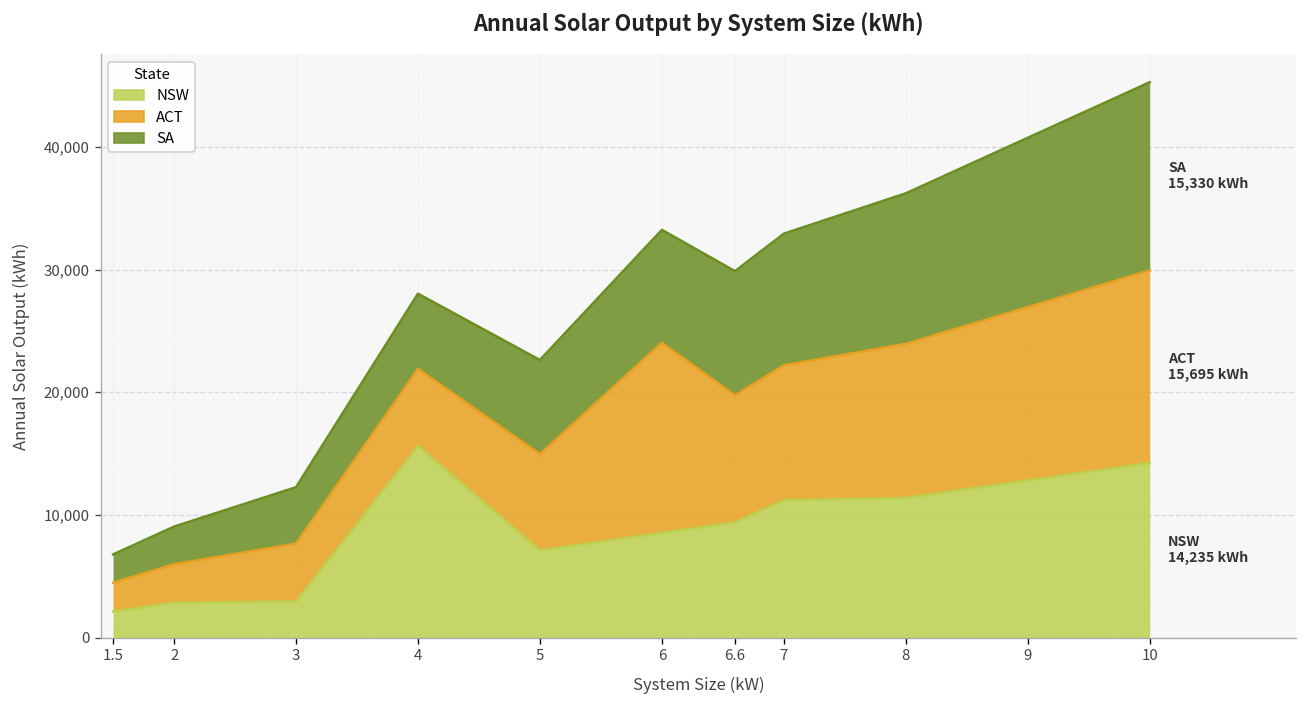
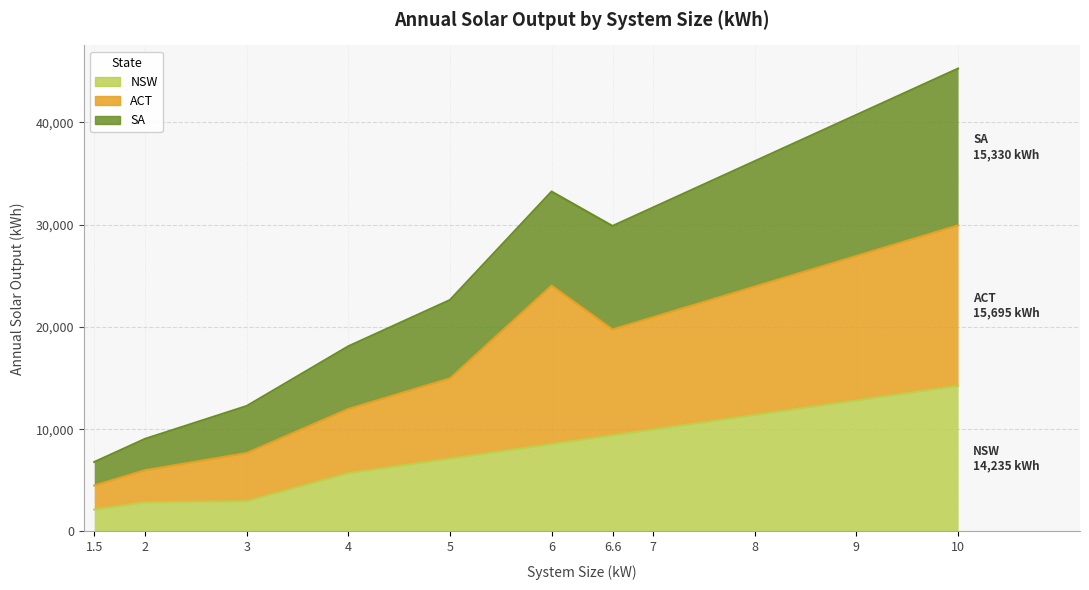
  {
    "NSW": {
      "1.5": "2,100",
      "2": "2,800",
      "3": "3,000",
-     "4": "15,600",
+     "4": "5,700",
      "5": "7,100",
      "6": "8,500",
      "6.6": "9,400",
-     "7": "11,200",
+     "7": "10,000",
      "8": "11,400",
      "9": "12,800",
      "10": "14,200"
    },
    "ACT": {
      "1.5": "2,400",
      "2": "3,100",
      "3": "4,700",
      "4": "6,300",
      "5": "7,800",
      "6": "15,500",
      "6.6": "10,400",
      "7": "11,000",
      "8": "12,600",
      "9": "14,100",
      "10": "15,700"
    },
    "SA": {
      "1.5": "2,300",
      "2": "3,100",
      "3": "4,600",
      "4": "6,100",
      "5": "7,700",
      "6": "9,200",
      "6.6": "10,100",
      "7": "10,700",
      "8": "12,300",
      "9": "13,800",
      "10": "15,300"
    }
  }
